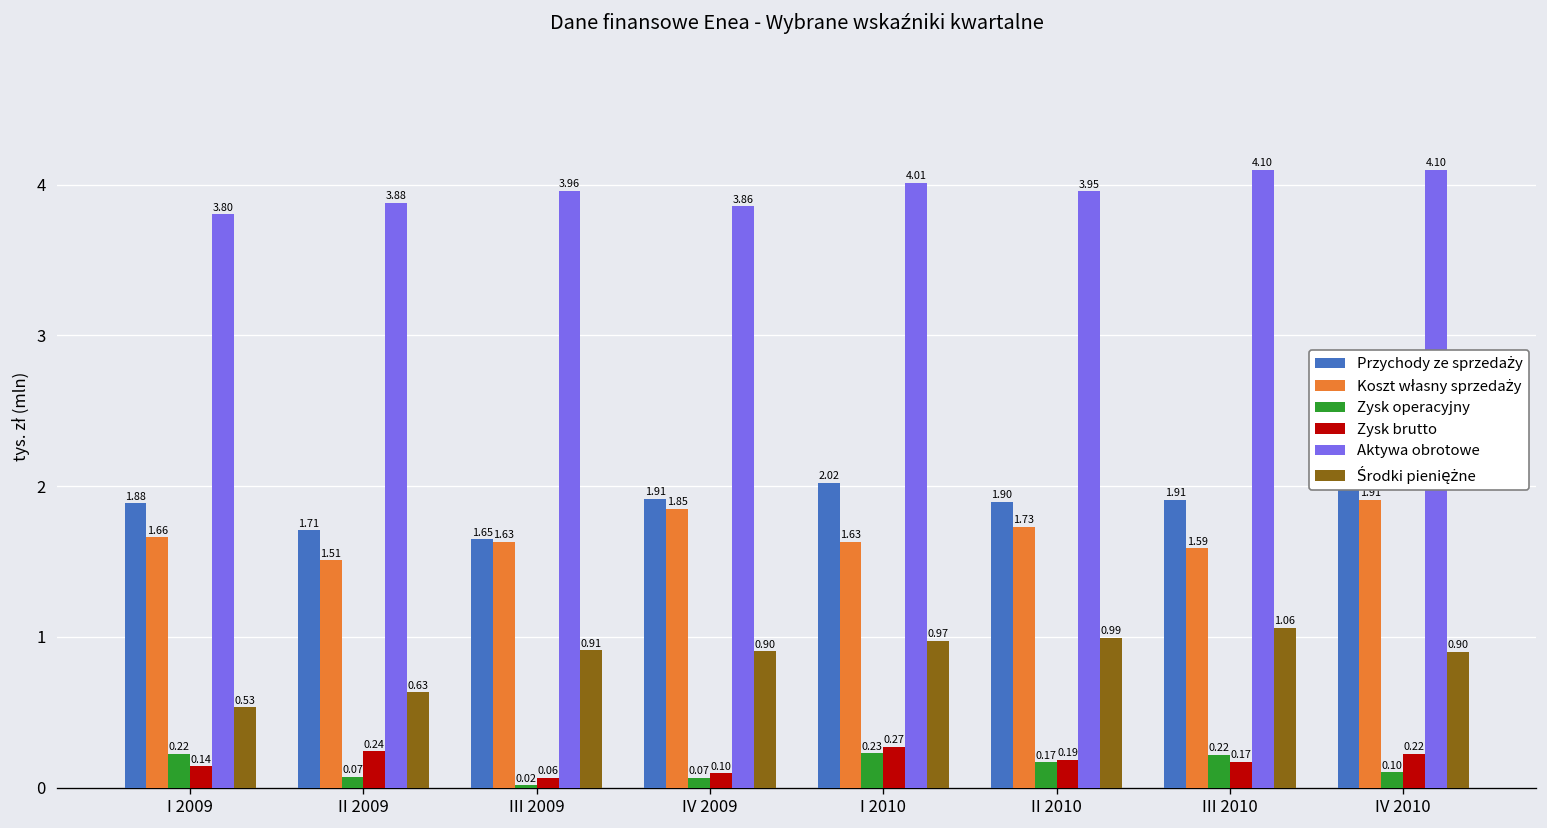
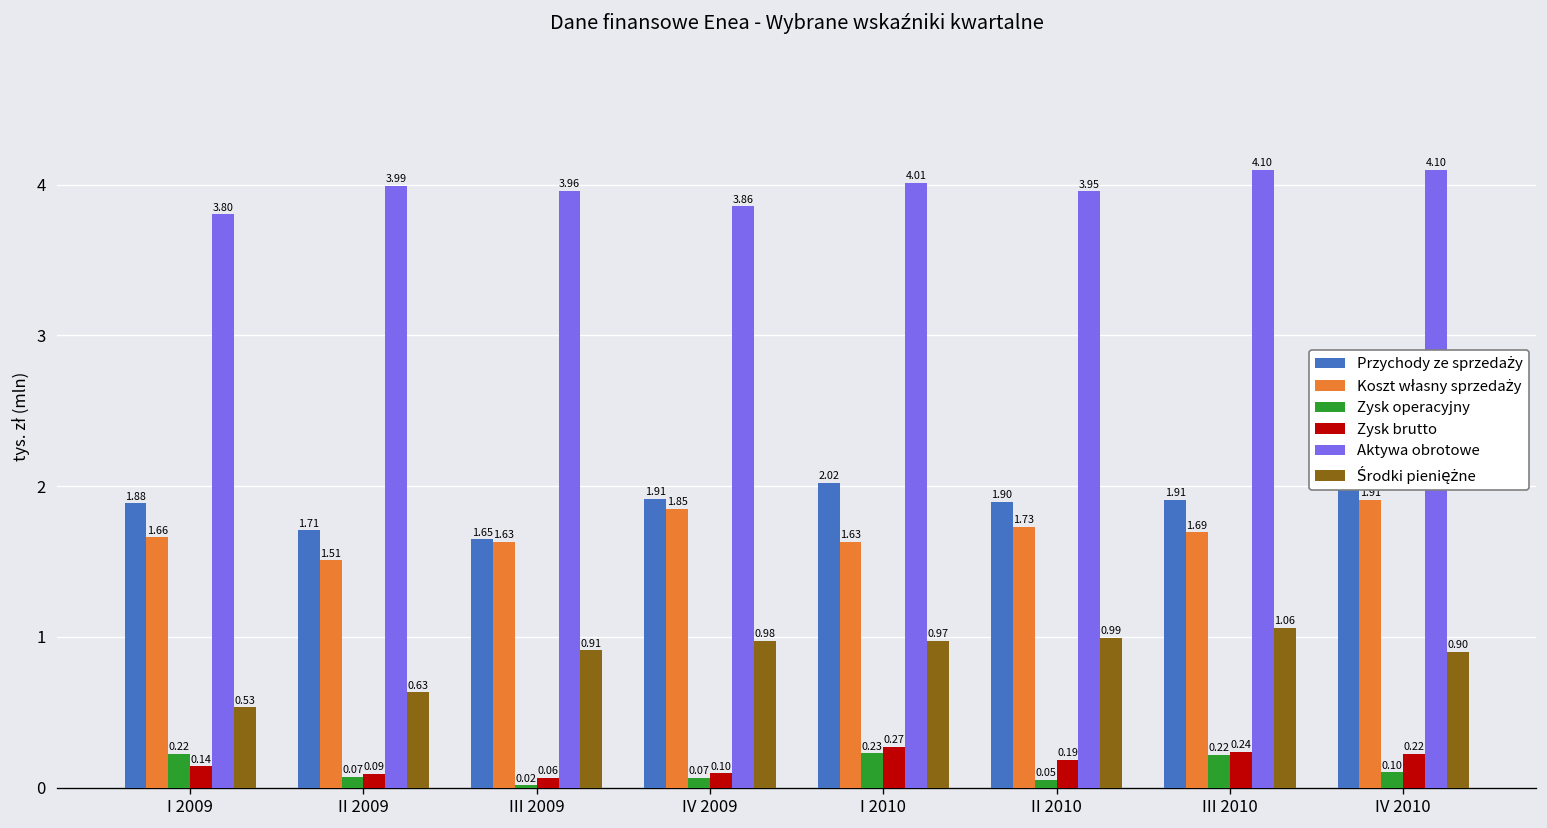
  {
    "Przychody ze sprzedaży": {
      "I 2009": 1.88,
      "II 2009": 1.71,
      "III 2009": 1.65,
      "IV 2009": 1.91,
      "I 2010": 2.02,
      "II 2010": 1.90,
      "III 2010": 1.91
    },
    "Koszt własny sprzedaży": {
      "I 2009": 1.66,
      "II 2009": 1.51,
      "III 2009": 1.63,
      "IV 2009": 1.85,
      "I 2010": 1.63,
      "II 2010": 1.73,
-     "III 2010": 1.59
+     "III 2010": 1.69
    },
    "Zysk operacyjny": {
      "I 2009": 0.22,
      "II 2009": 0.07,
      "III 2009": 0.02,
      "IV 2009": 0.07,
      "I 2010": 0.23,
-     "II 2010": 0.17,
+     "II 2010": 0.05,
      "III 2010": 0.22,
      "IV 2010": 0.10
    },
    "Zysk brutto": {
      "I 2009": 0.14,
-     "II 2009": 0.24,
+     "II 2009": 0.09,
      "III 2009": 0.06,
      "IV 2009": 0.10,
      "I 2010": 0.27,
      "II 2010": 0.19,
-     "III 2010": 0.17,
+     "III 2010": 0.24,
      "IV 2010": 0.22
    },
    "Aktywa obrotowe": {
      "I 2009": 3.80,
-     "II 2009": 3.88,
+     "II 2009": 3.99,
      "III 2009": 3.96,
      "IV 2009": 3.86,
      "I 2010": 4.01,
      "II 2010": 3.95,
      "III 2010": 4.10,
      "IV 2010": 4.10
    },
    "Środki pieniężne": {
      "I 2009": 0.53,
      "II 2009": 0.63,
      "III 2009": 0.91,
-     "IV 2009": 0.90,
+     "IV 2009": 0.98,
      "I 2010": 0.97,
      "II 2010": 0.99,
      "III 2010": 1.06,
      "IV 2010": 0.90
    }
  }
